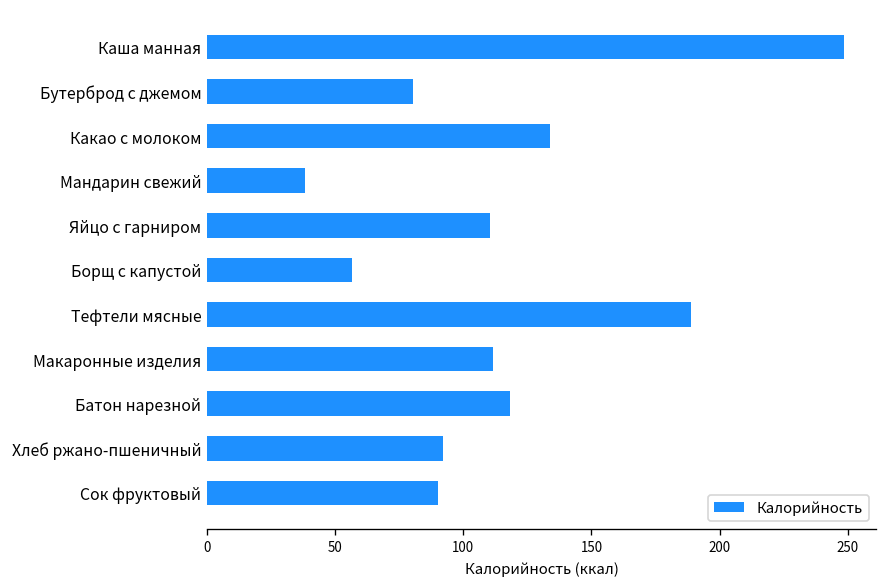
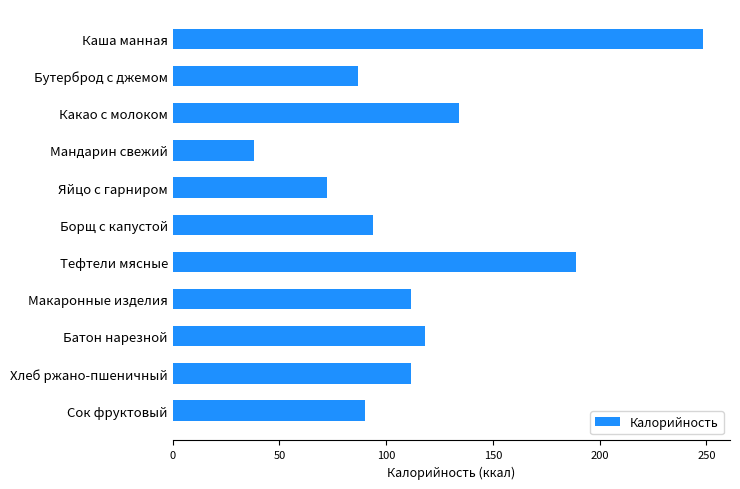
  {
    "Каша манная": 249,
-   "Бутерброд с джемом": 80,
+   "Бутерброд с джемом": 87,
    "Какао с молоком": 134,
    "Мандарин свежий": 38,
-   "Яйцо с гарниром": 110,
-   "Борщ с капустой": 56,
+   "Яйцо с гарниром": 72,
+   "Борщ с капустой": 94,
    "Тефтели мясные": 189,
    "Макаронные изделия": 112,
    "Батон нарезной": 118,
-   "Хлеб ржано-пшеничный": 92,
+   "Хлеб ржано-пшеничный": 112,
    "Сок фруктовый": 90
  }
